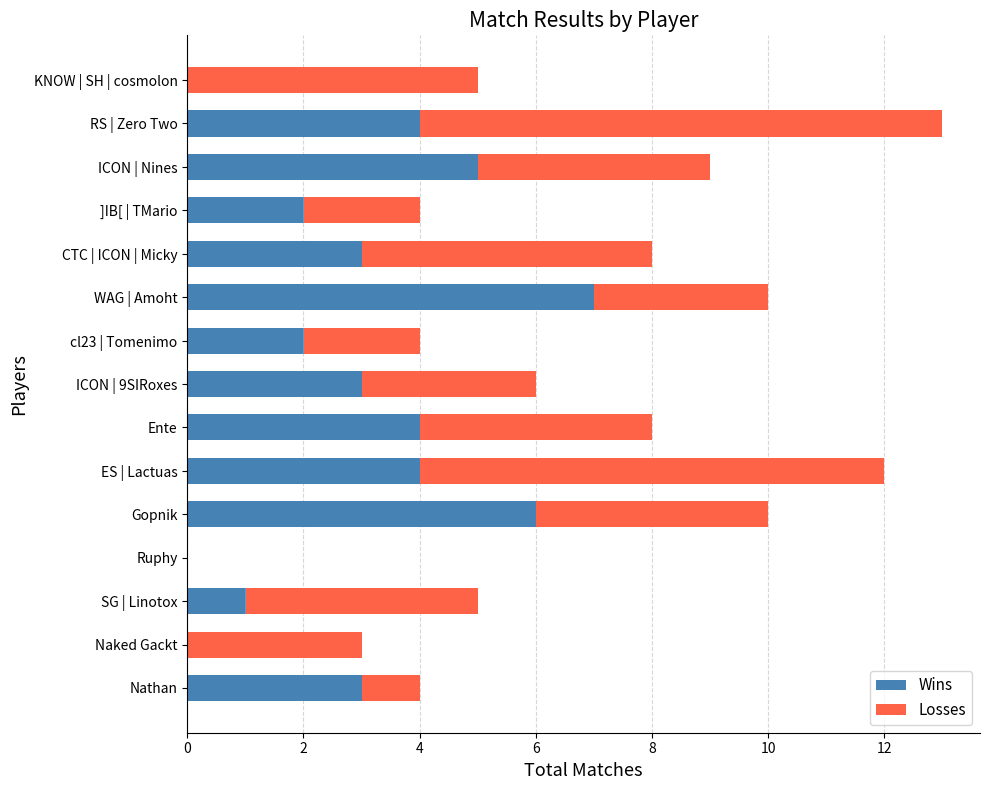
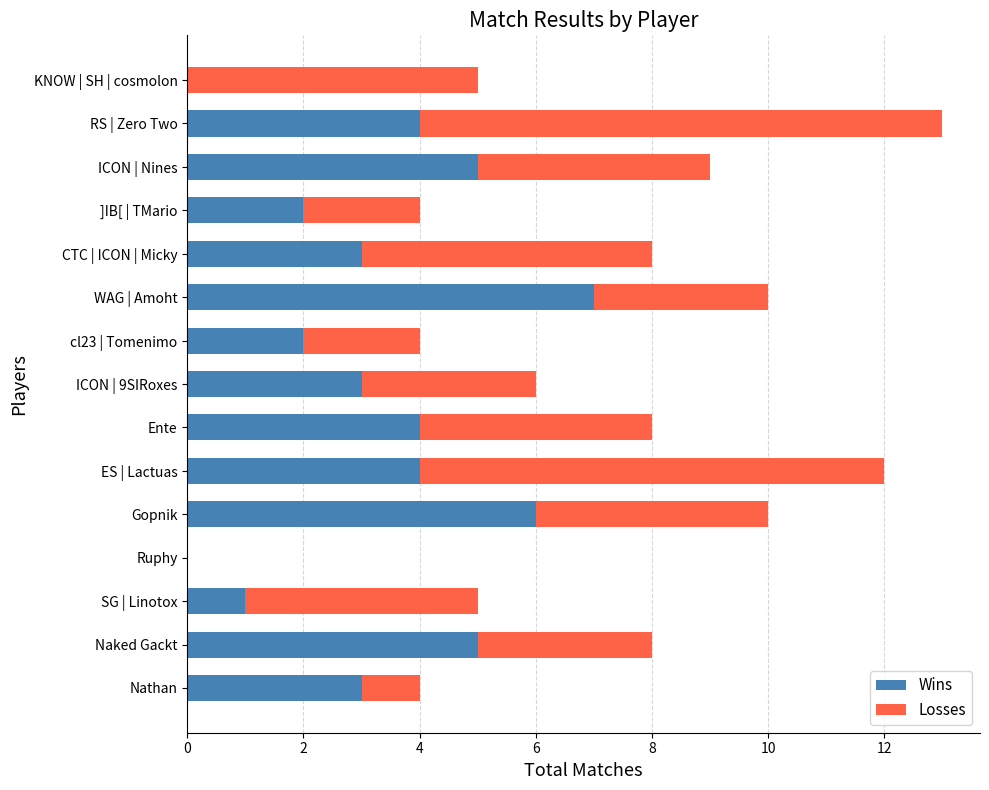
  {
    "Wins": {
      "KNOW | SH | cosmolon": 0,
      "RS | Zero Two": 4,
      "ICON | Nines": 5,
      "]IB[ | TMario": 2,
      "CTC | ICON | Micky": 3,
      "WAG | Amoht": 7,
      "cl23 | Tomenimo": 2,
      "ICON | 9SIRoxes": 3,
      "Ente": 4,
      "ES | Lactuas": 4,
      "Gopnik": 6,
      "Ruphy": 0,
      "SG | Linotox": 1,
-     "Naked Gackt": 0,
+     "Naked Gackt": 5,
      "Nathan": 3
    },
    "Losses": {
      "KNOW | SH | cosmolon": 5,
      "RS | Zero Two": 9,
      "ICON | Nines": 4,
      "]IB[ | TMario": 2,
      "CTC | ICON | Micky": 5,
      "WAG | Amoht": 3,
      "cl23 | Tomenimo": 2,
      "ICON | 9SIRoxes": 3,
      "Ente": 4,
      "ES | Lactuas": 8,
      "Gopnik": 4,
      "Ruphy": 0,
      "SG | Linotox": 4,
      "Naked Gackt": 3,
      "Nathan": 1
    }
  }
